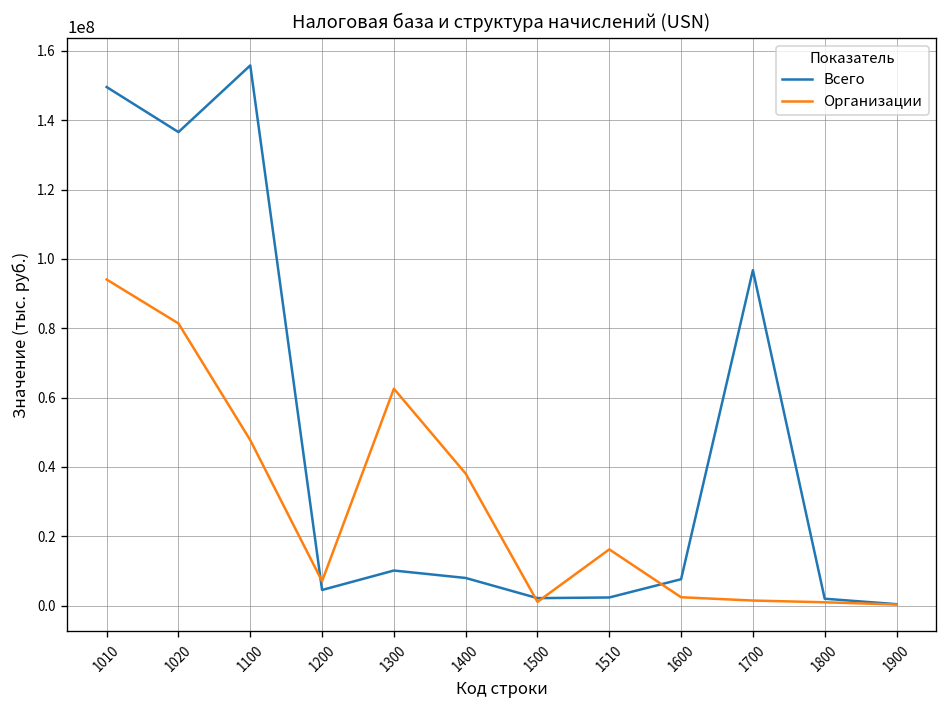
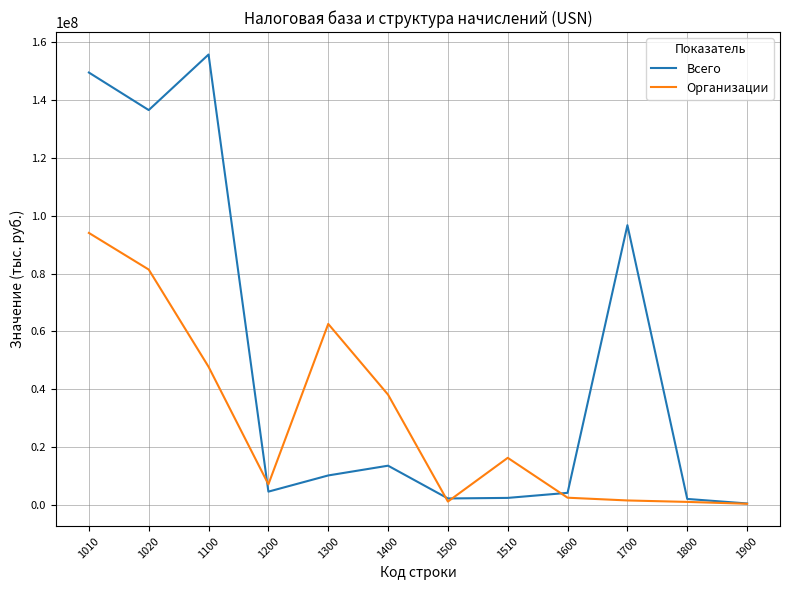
  {
    "Всего": {
      "1010": 150000000,
      "1020": 137000000,
      "1100": 156000000,
      "1200": 5000000,
      "1300": 10000000,
-     "1400": 8000000,
+     "1400": 13000000,
      "1500": 2000000,
      "1510": 2000000,
-     "1600": 8000000,
+     "1600": 4000000,
      "1700": 97000000,
      "1800": 2000000
    },
    "Организации": {
      "1010": 94000000,
      "1020": 81000000,
      "1100": 48000000,
      "1200": 7000000,
      "1300": 63000000,
      "1400": 38000000,
      "1500": 1000000,
      "1510": 16000000,
      "1600": 2000000,
      "1700": 1000000,
      "1800": 1000000
    }
  }
